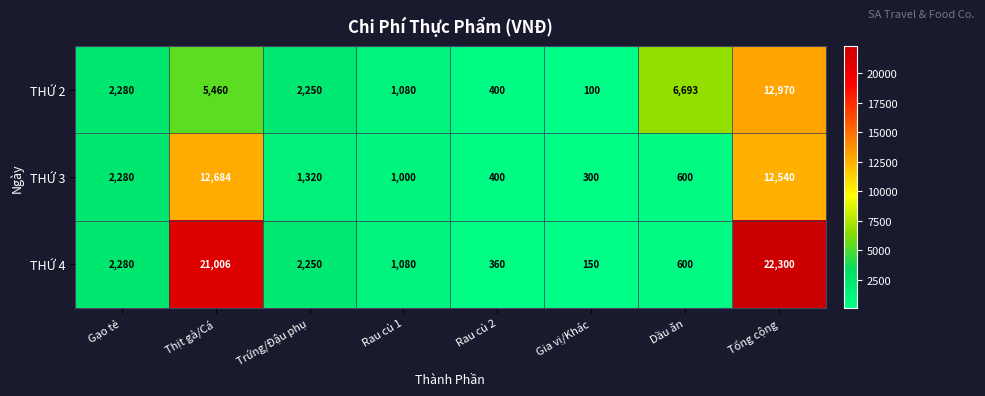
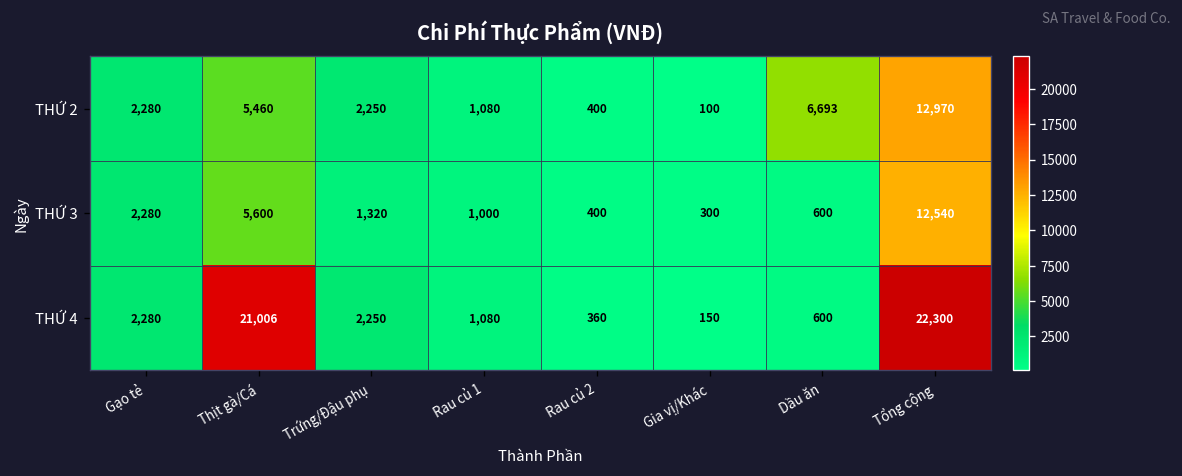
  {
    "THỨ 2": {
      "Gạo tẻ": "2,280",
      "Thịt gà/Cá": "5,460",
      "Trứng/Đậu phụ": "2,250",
      "Rau củ 1": "1,080",
      "Rau củ 2": "400",
      "Gia vị/Khác": "100",
      "Dầu ăn": "6,693",
      "Tổng cộng": "12,970"
    },
    "THỨ 3": {
      "Gạo tẻ": "2,280",
-     "Thịt gà/Cá": "12,684",
+     "Thịt gà/Cá": "5,600",
      "Trứng/Đậu phụ": "1,320",
      "Rau củ 1": "1,000",
      "Rau củ 2": "400",
      "Gia vị/Khác": "300",
      "Dầu ăn": "600",
      "Tổng cộng": "12,540"
    },
    "THỨ 4": {
      "Gạo tẻ": "2,280",
      "Thịt gà/Cá": "21,006",
      "Trứng/Đậu phụ": "2,250",
      "Rau củ 1": "1,080",
      "Rau củ 2": "360",
      "Gia vị/Khác": "150",
      "Dầu ăn": "600",
      "Tổng cộng": "22,300"
    }
  }
